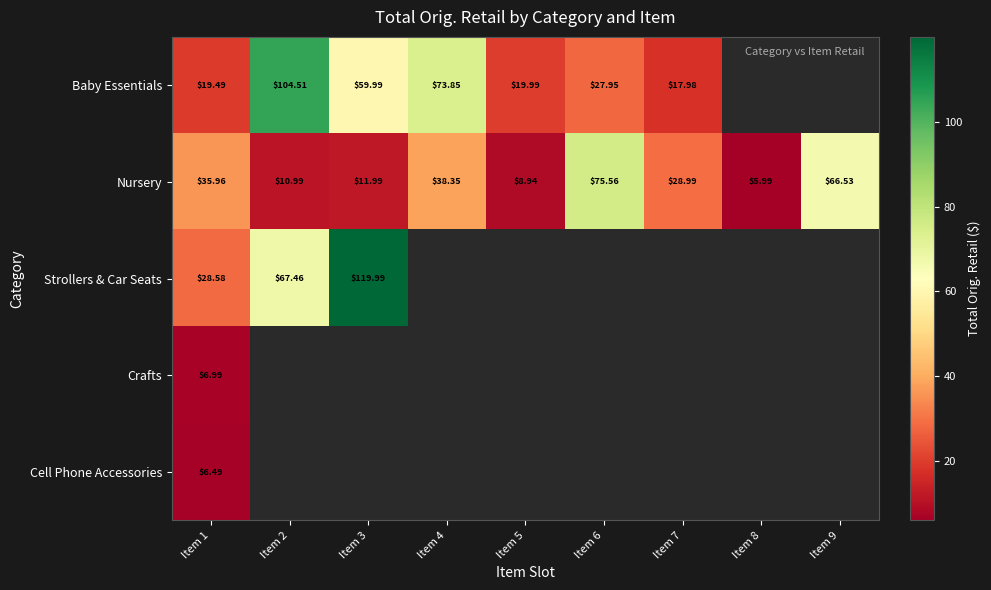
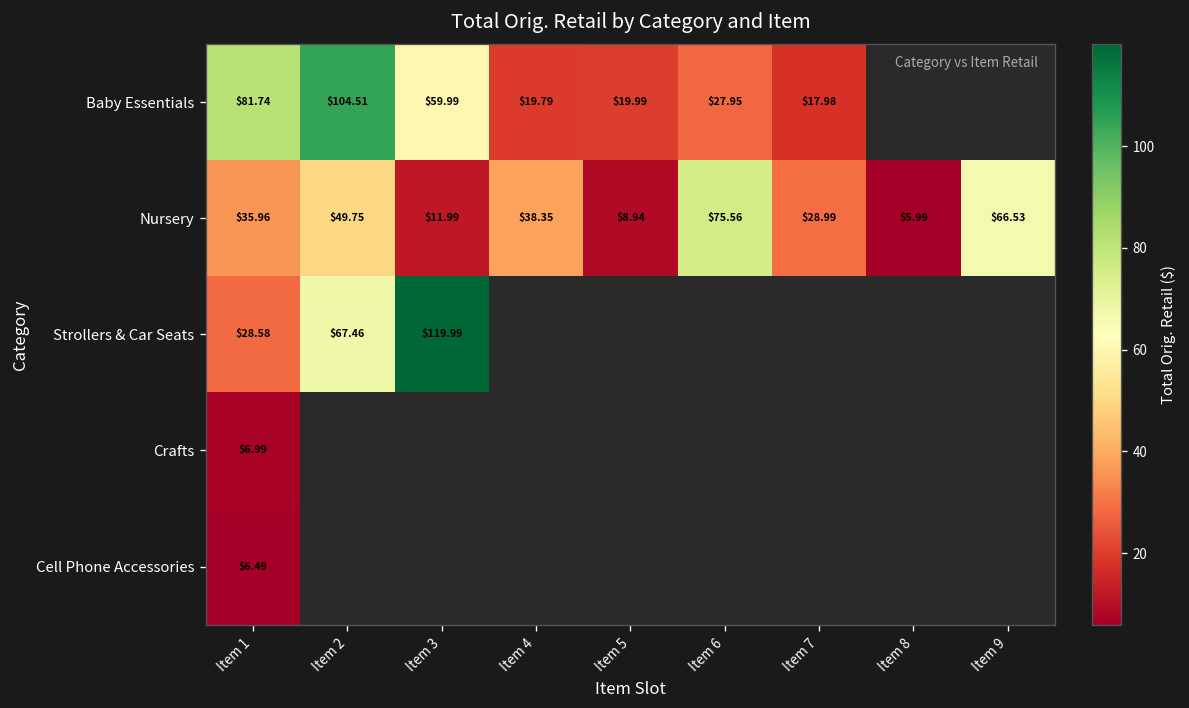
  {
    "Baby Essentials": {
-     "Item 1": "$19.49",
+     "Item 1": "$81.74",
      "Item 2": "$104.51",
      "Item 3": "$59.99",
-     "Item 4": "$73.85",
+     "Item 4": "$19.79",
      "Item 5": "$19.99",
      "Item 6": "$27.95",
      "Item 7": "$17.98"
    },
    "Nursery": {
      "Item 1": "$35.96",
-     "Item 2": "$10.99",
+     "Item 2": "$49.75",
      "Item 3": "$11.99",
      "Item 4": "$38.35",
      "Item 5": "$8.94",
      "Item 6": "$75.56",
      "Item 7": "$28.99",
      "Item 8": "$5.99",
      "Item 9": "$66.53"
    },
    "Strollers & Car Seats": {
      "Item 1": "$28.58",
      "Item 2": "$67.46",
      "Item 3": "$119.99"
    },
    "Crafts": {
      "Item 1": "$6.99"
    },
    "Cell Phone Accessories": {
      "Item 1": "$6.49"
    }
  }
